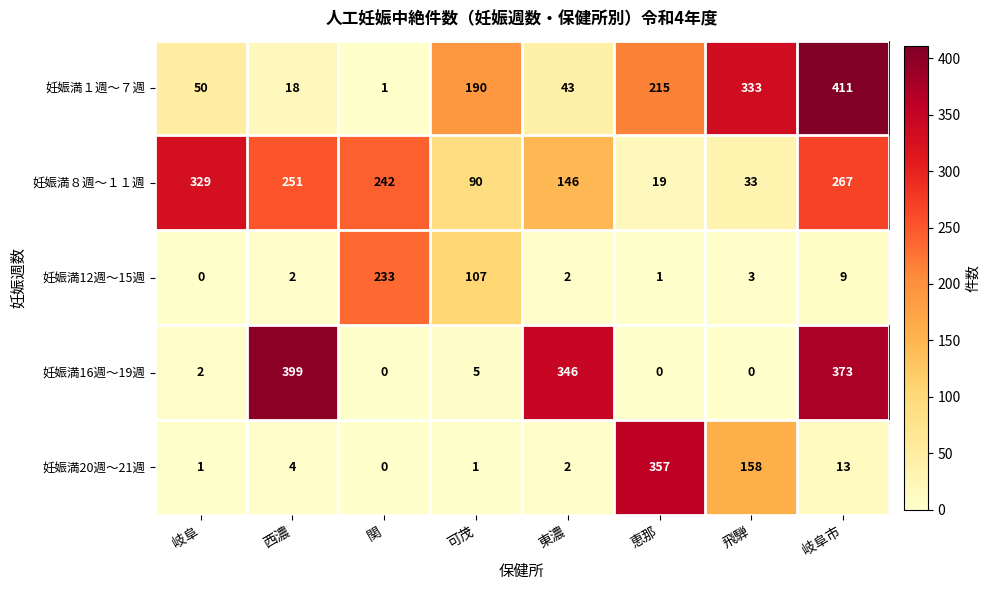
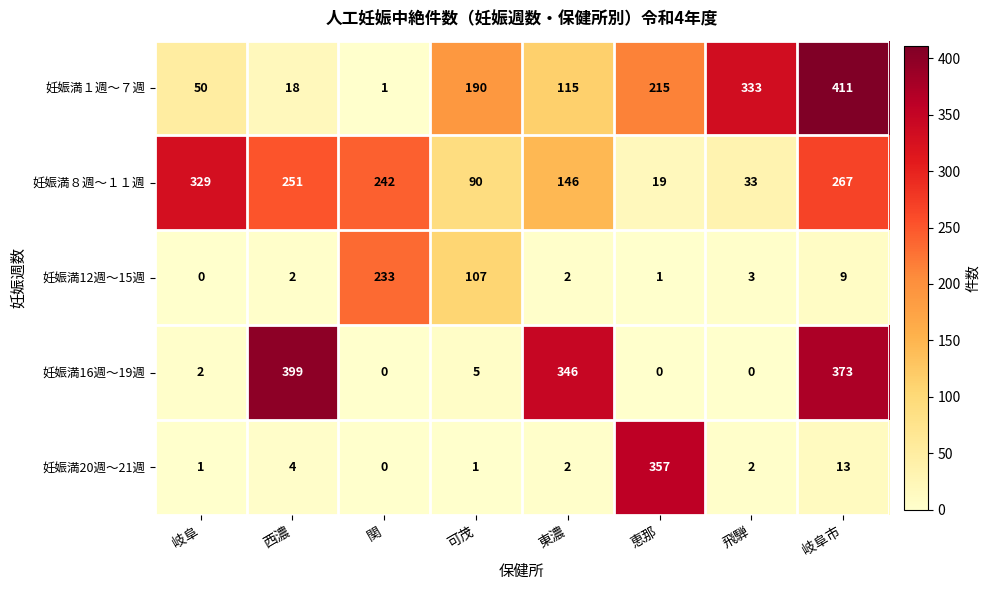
  {
    "妊娠満１週～７週": {
      "岐阜": 50,
      "西濃": 18,
      "関": 1,
      "可茂": 190,
-     "東濃": 43,
+     "東濃": 115,
      "恵那": 215,
      "飛騨": 333,
      "岐阜市": 411
    },
    "妊娠満８週～１１週": {
      "岐阜": 329,
      "西濃": 251,
      "関": 242,
      "可茂": 90,
      "東濃": 146,
      "恵那": 19,
      "飛騨": 33,
      "岐阜市": 267
    },
    "妊娠満12週～15週": {
      "岐阜": 0,
      "西濃": 2,
      "関": 233,
      "可茂": 107,
      "東濃": 2,
      "恵那": 1,
      "飛騨": 3,
      "岐阜市": 9
    },
    "妊娠満16週～19週": {
      "岐阜": 2,
      "西濃": 399,
      "関": 0,
      "可茂": 5,
      "東濃": 346,
      "恵那": 0,
      "飛騨": 0,
      "岐阜市": 373
    },
    "妊娠満20週～21週": {
      "岐阜": 1,
      "西濃": 4,
      "関": 0,
      "可茂": 1,
      "東濃": 2,
      "恵那": 357,
-     "飛騨": 158,
+     "飛騨": 2,
      "岐阜市": 13
    }
  }
